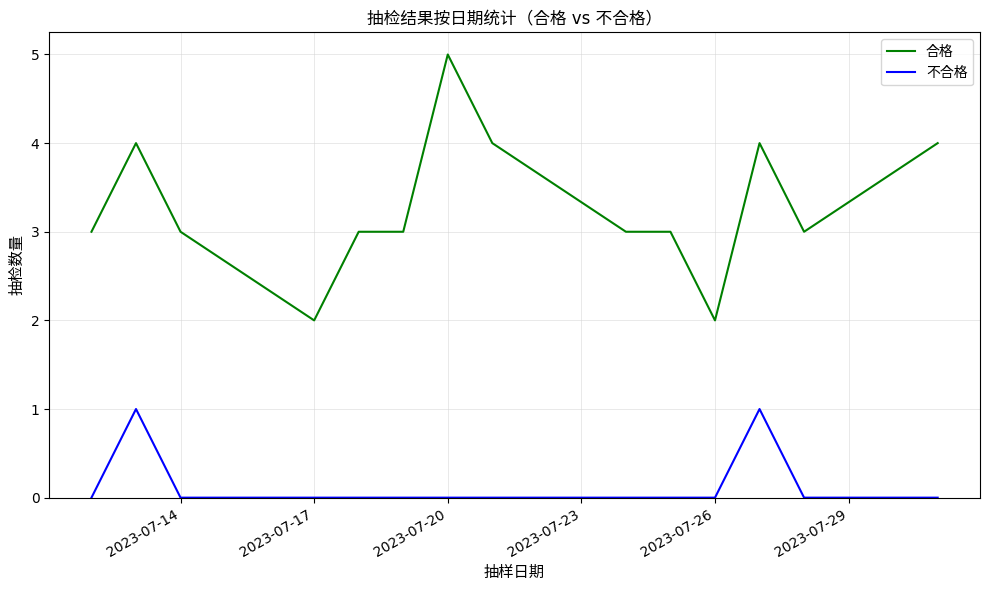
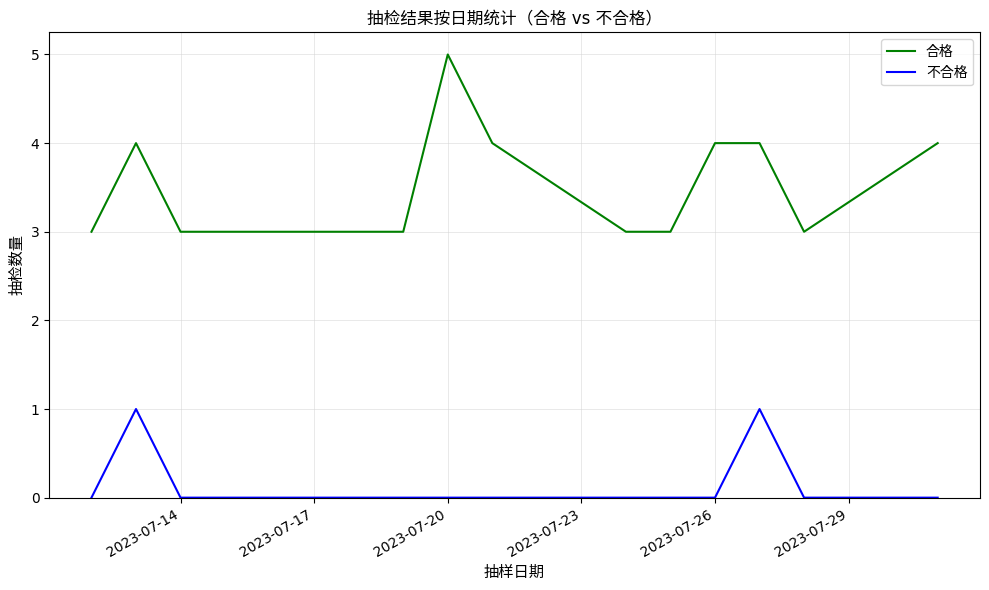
  {
    "合格": {
      "2023-07-14": 3,
-     "2023-07-17": 2,
+     "2023-07-17": 3,
      "2023-07-20": 5,
-     "2023-07-26": 2
+     "2023-07-26": 4
    },
    "不合格": {
      "2023-07-14": 0,
      "2023-07-17": 0,
      "2023-07-20": 0,
      "2023-07-26": 0
    }
  }
